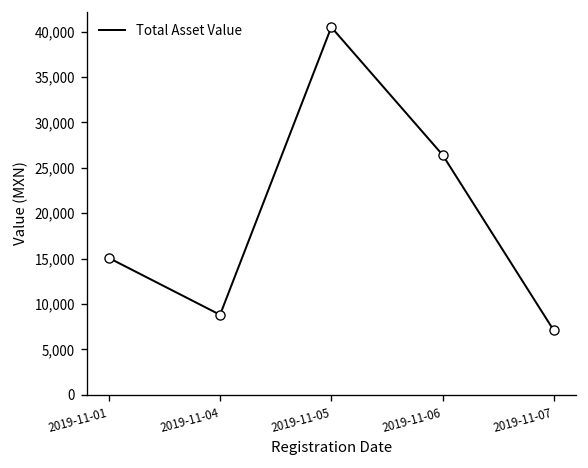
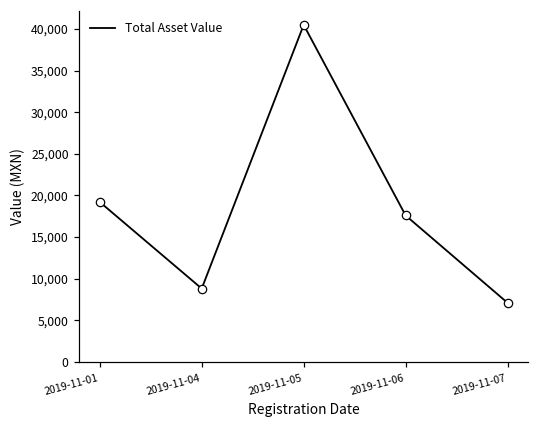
  {
-   "2019-11-01": "15,000",
+   "2019-11-01": "19,000",
    "2019-11-04": "9,000",
    "2019-11-05": "40,000",
-   "2019-11-06": "26,000",
+   "2019-11-06": "18,000",
    "2019-11-07": "7,000"
  }
